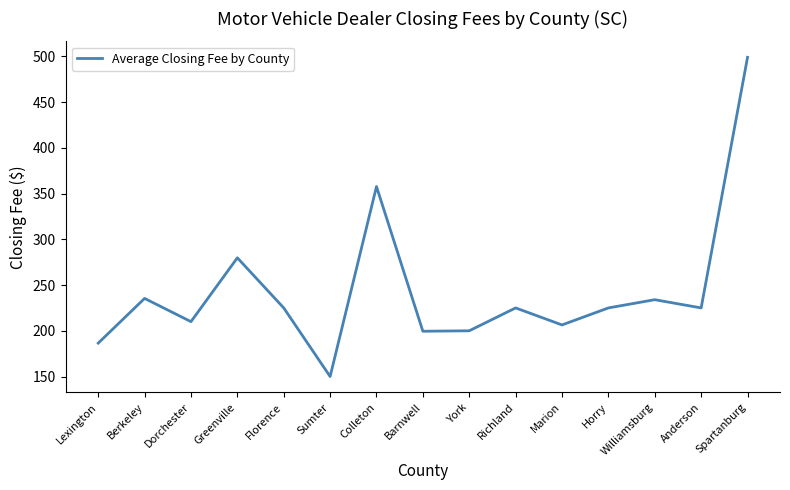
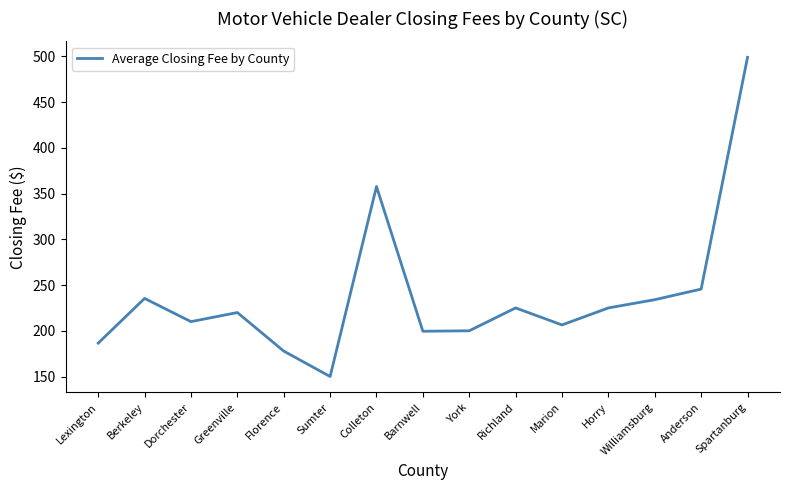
  {
    "Lexington": 190,
    "Berkeley": 240,
    "Dorchester": 210,
-   "Greenville": 280,
-   "Florence": 230,
+   "Greenville": 220,
+   "Florence": 180,
    "Sumter": 150,
    "Colleton": 360,
    "Barnwell": 200,
    "York": 200,
    "Richland": 230,
    "Marion": 210,
    "Horry": 230,
    "Williamsburg": 230,
-   "Anderson": 230,
+   "Anderson": 250,
    "Spartanburg": 500
  }
